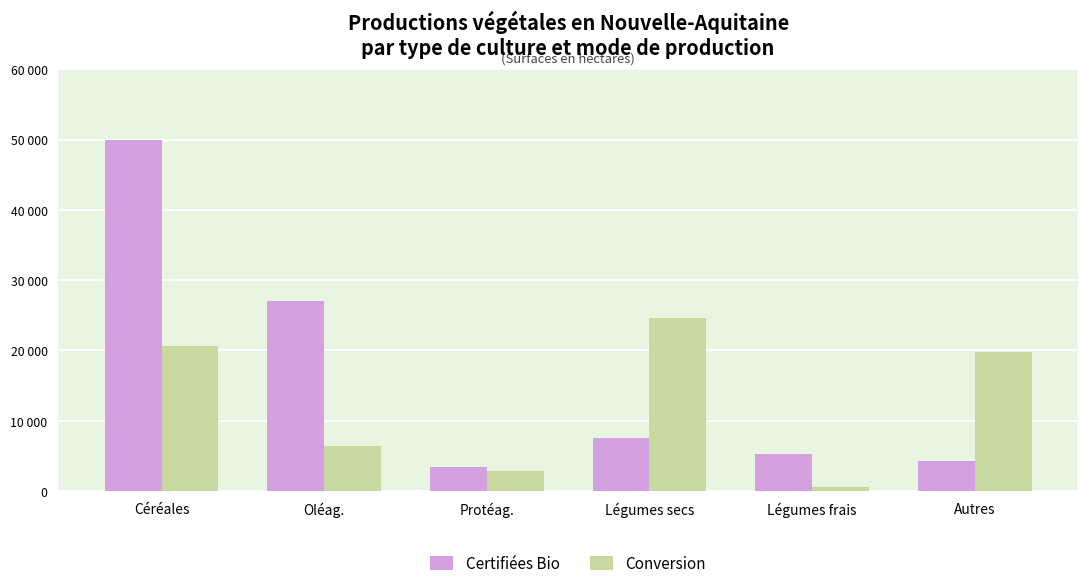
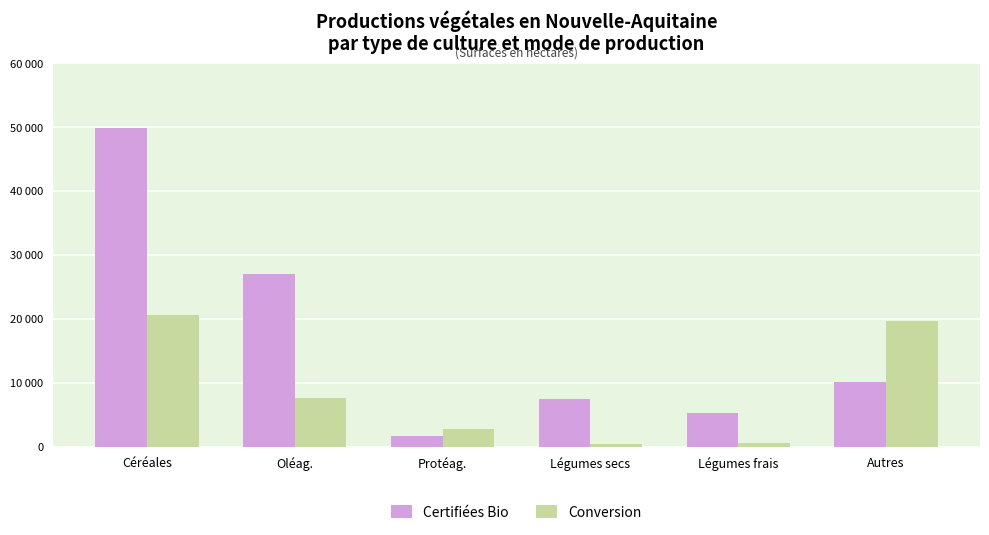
  {
    "Certifiées Bio": {
      "Céréales": 50000,
      "Oléag.": 27000,
-     "Protéag.": 3000,
+     "Protéag.": 2000,
      "Légumes secs": 8000,
      "Légumes frais": 5000,
-     "Autres": 4000
+     "Autres": 10000
    },
    "Conversion": {
      "Céréales": 21000,
-     "Oléag.": 6000,
+     "Oléag.": 8000,
      "Protéag.": 3000,
-     "Légumes secs": 25000,
+     "Légumes secs": 0,
      "Légumes frais": 1000,
      "Autres": 20000
    }
  }
